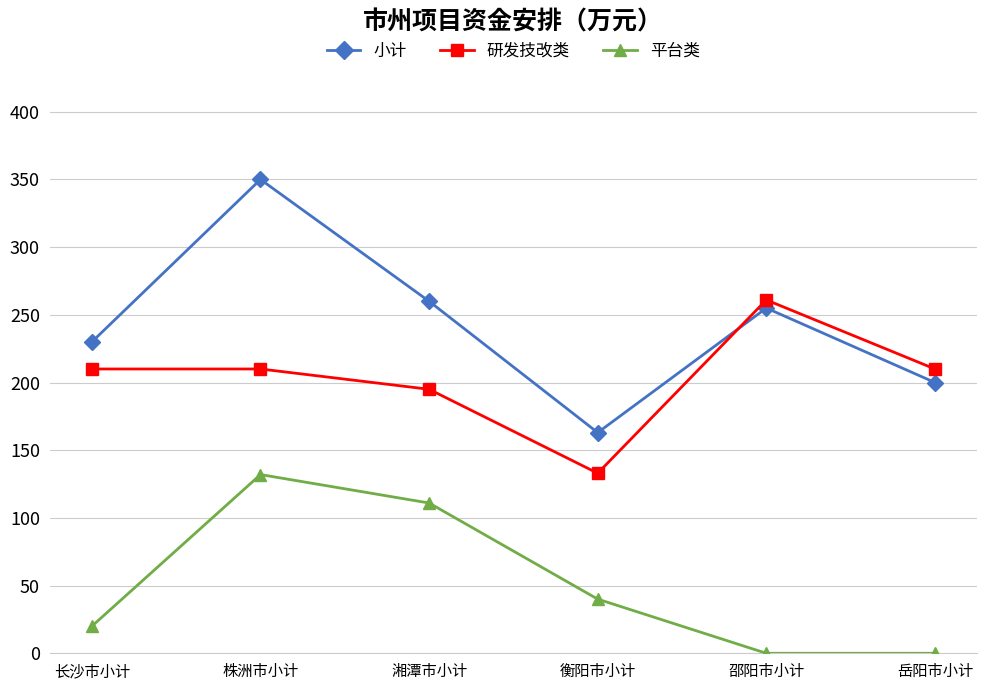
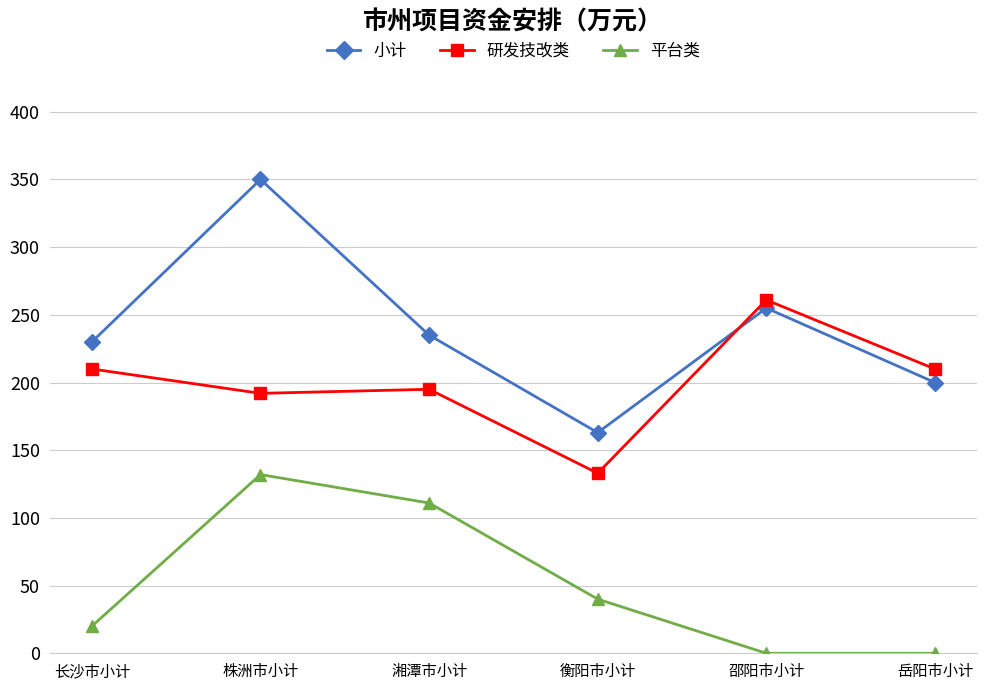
  {
    "小计": {
      "长沙市小计": 230,
      "株洲市小计": 350,
-     "湘潭市小计": 260,
+     "湘潭市小计": 235,
      "衡阳市小计": 163,
      "邵阳市小计": 255,
      "岳阳市小计": 200
    },
    "研发技改类": {
      "长沙市小计": 210,
-     "株洲市小计": 210,
+     "株洲市小计": 192,
      "湘潭市小计": 195,
      "衡阳市小计": 133,
      "邵阳市小计": 261,
      "岳阳市小计": 210
    },
    "平台类": {
      "长沙市小计": 20,
      "株洲市小计": 132,
      "湘潭市小计": 111,
      "衡阳市小计": 40,
      "邵阳市小计": 0,
      "岳阳市小计": 0
    }
  }
